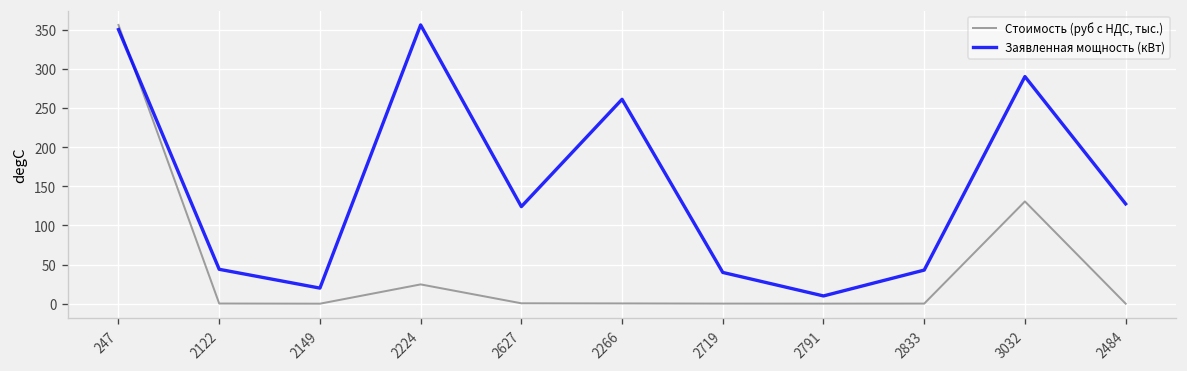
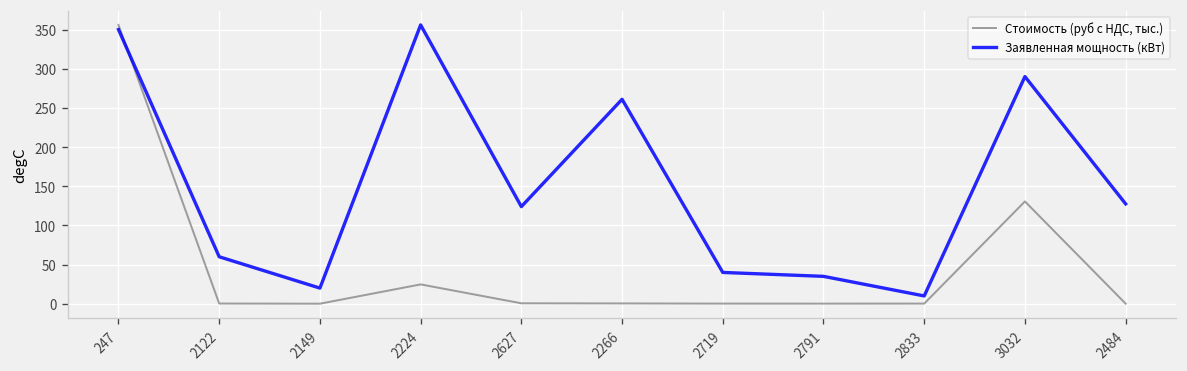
  {
    "Стоимость (руб с НДС, тыс.)": {
      "247": 360,
      "2122": 0,
      "2149": 0,
      "2224": 20,
      "2627": 0,
      "2266": 0,
      "2719": 0,
      "2791": 0,
      "2833": 0,
      "3032": 130,
      "2484": 0
    },
    "Заявленная мощность (кВт)": {
      "247": 350,
-     "2122": 40,
+     "2122": 60,
      "2149": 20,
      "2224": 360,
      "2627": 120,
      "2266": 260,
      "2719": 40,
-     "2791": 10,
-     "2833": 40,
+     "2791": 40,
+     "2833": 10,
      "3032": 290,
      "2484": 130
    }
  }
